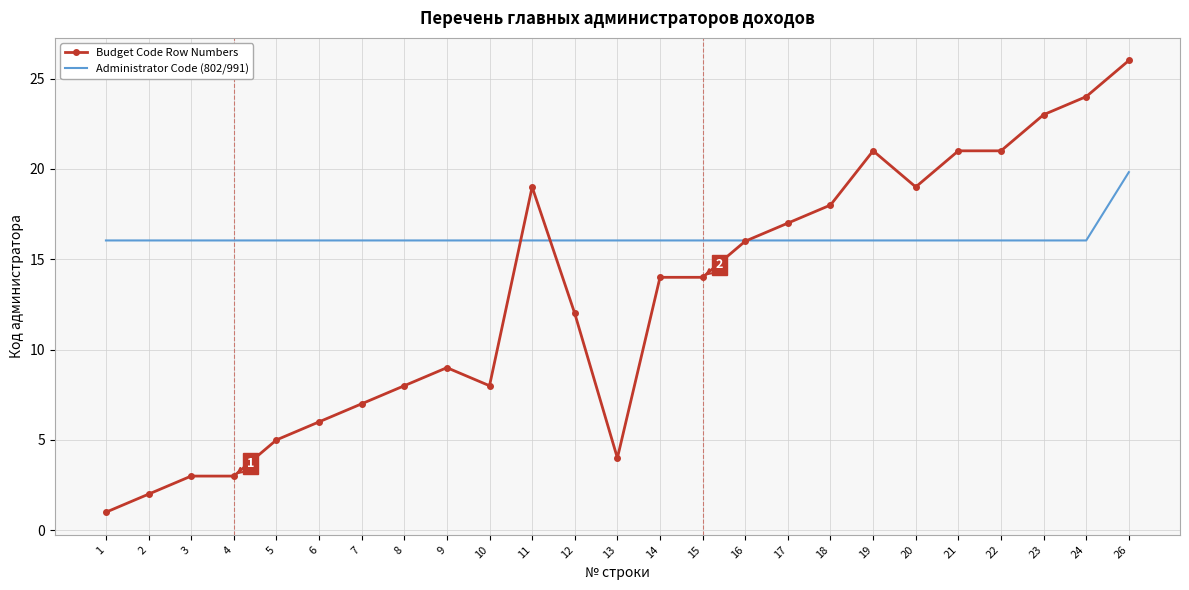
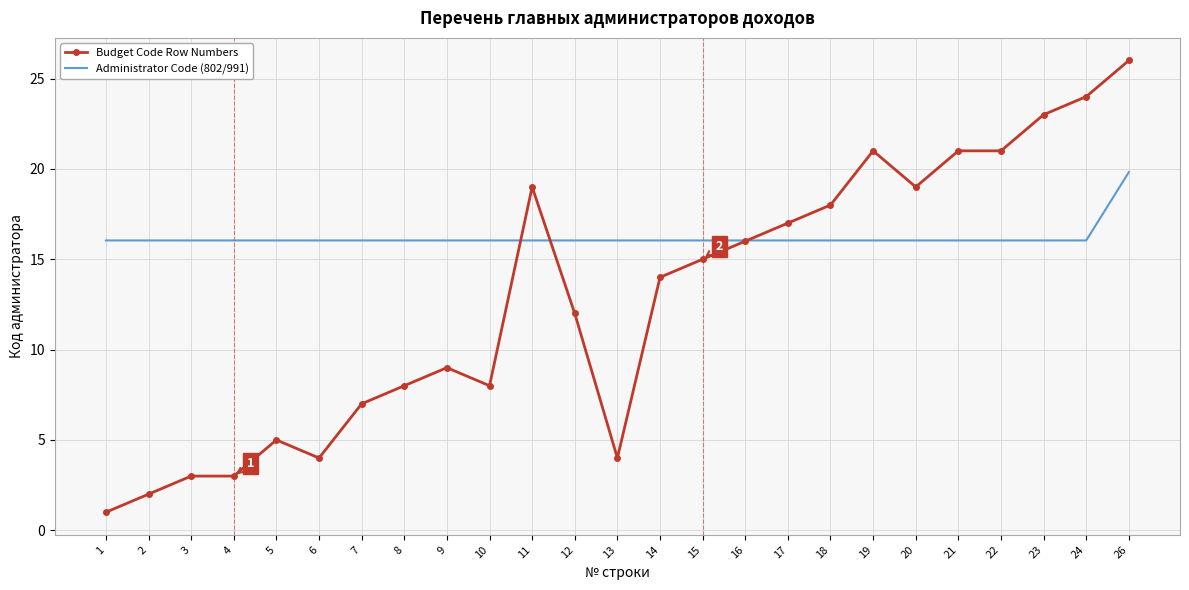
  {
    "Budget Code Row Numbers": {
      "1": 1,
      "2": 2,
      "3": 3,
      "5": 5,
-     "6": 6,
+     "6": 4,
      "7": 7,
      "8": 8,
      "9": 9,
      "10": 8,
      "11": 19,
      "12": 12,
      "13": 4,
      "14": 14,
-     "15": 14,
+     "15": 15,
      "17": 17,
      "18": 18,
      "19": 21,
      "20": 19,
      "21": 21,
      "22": 21,
      "23": 23,
      "24": 24,
      "26": 26
    },
    "Administrator Code (802/991)": {
      "1": 16,
      "2": 16,
      "3": 16,
      "4": 16,
      "5": 16,
      "6": 16,
      "7": 16,
      "8": 16,
      "9": 16,
      "10": 16,
      "11": 16,
      "12": 16,
      "13": 16,
      "14": 16,
      "15": 16,
      "17": 16,
      "18": 16,
      "19": 16,
      "20": 16,
      "21": 16,
      "22": 16,
      "23": 16,
      "24": 16,
      "26": 19.8
    }
  }
